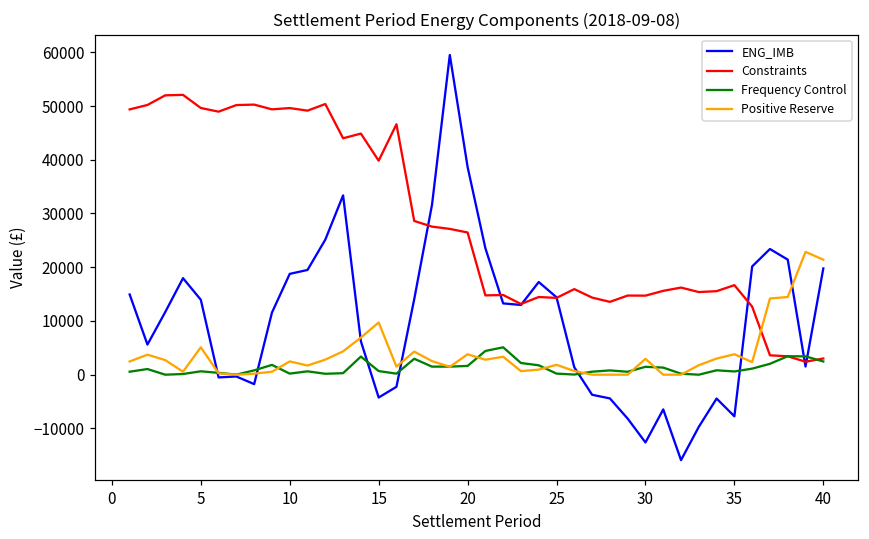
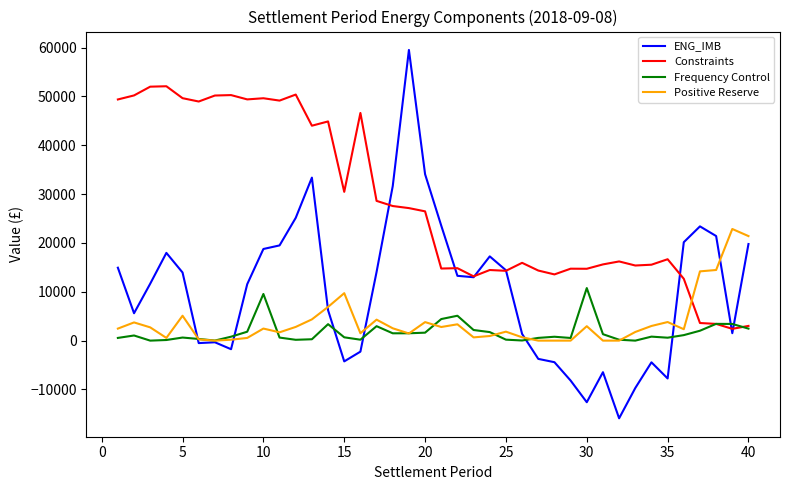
  {
    "ENG_IMB": {
      "5": 14000,
      "10": 19000,
      "15": -4000,
-     "20": 39000,
+     "20": 34000,
      "30": -13000,
      "35": -8000,
      "40": 20000
    },
    "Constraints": {
      "5": 50000,
      "10": 50000,
-     "15": 40000,
+     "15": 30000,
      "20": 26000,
      "30": 15000,
      "35": 17000,
      "40": 3000
    },
    "Frequency Control": {
      "5": 1000,
-     "10": 0,
+     "10": 10000,
      "15": 1000,
      "20": 2000,
      "25": 0,
-     "30": 1000,
+     "30": 11000,
      "35": 1000,
      "40": 2000
    },
    "Positive Reserve": {
      "5": 5000,
      "10": 2000,
      "15": 10000,
      "20": 4000,
      "25": 2000,
      "30": 3000,
      "35": 4000,
      "40": 21000
    }
  }
